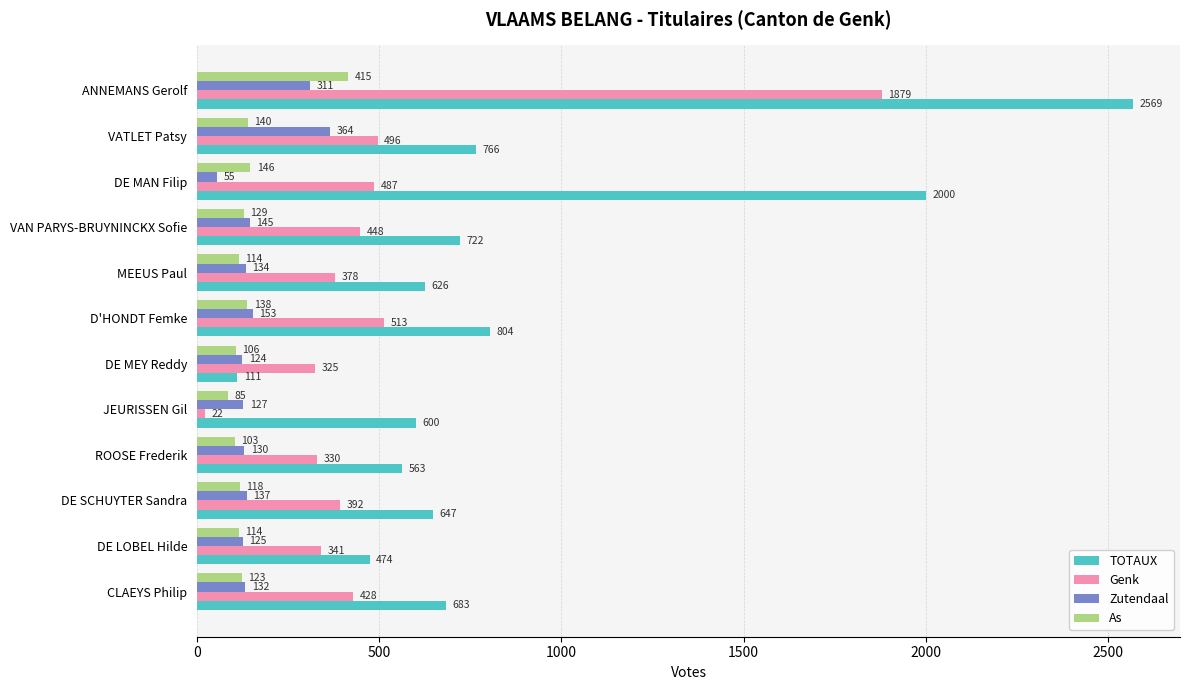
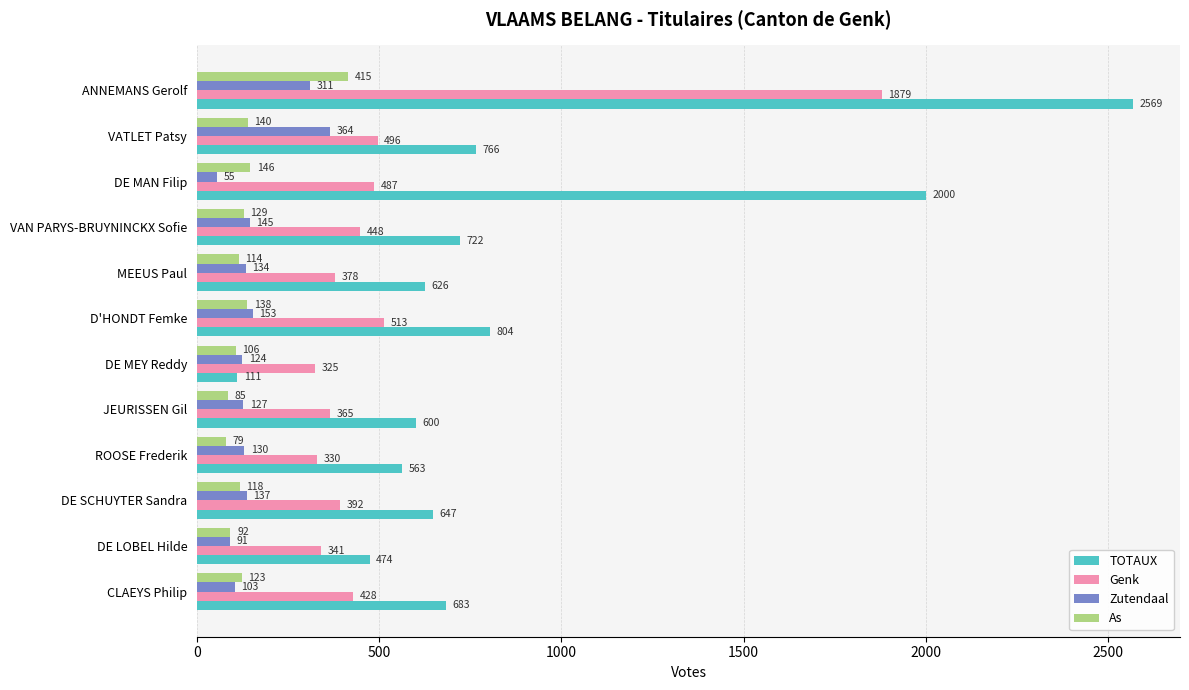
  {
    "TOTAUX": {
      "ANNEMANS Gerolf": 2569,
      "VATLET Patsy": 766,
      "DE MAN Filip": 2000,
      "VAN PARYS-BRUYNINCKX Sofie": 722,
      "MEEUS Paul": 626,
      "D'HONDT Femke": 804,
      "DE MEY Reddy": 111,
      "JEURISSEN Gil": 600,
      "ROOSE Frederik": 563,
      "DE SCHUYTER Sandra": 647,
      "DE LOBEL Hilde": 474,
      "CLAEYS Philip": 683
    },
    "Genk": {
      "ANNEMANS Gerolf": 1879,
      "VATLET Patsy": 496,
      "DE MAN Filip": 487,
      "VAN PARYS-BRUYNINCKX Sofie": 448,
      "MEEUS Paul": 378,
      "D'HONDT Femke": 513,
      "DE MEY Reddy": 325,
-     "JEURISSEN Gil": 22,
+     "JEURISSEN Gil": 365,
      "ROOSE Frederik": 330,
      "DE SCHUYTER Sandra": 392,
      "DE LOBEL Hilde": 341,
      "CLAEYS Philip": 428
    },
    "Zutendaal": {
      "ANNEMANS Gerolf": 311,
      "VATLET Patsy": 364,
      "DE MAN Filip": 55,
      "VAN PARYS-BRUYNINCKX Sofie": 145,
      "MEEUS Paul": 134,
      "D'HONDT Femke": 153,
      "DE MEY Reddy": 124,
      "JEURISSEN Gil": 127,
      "ROOSE Frederik": 130,
      "DE SCHUYTER Sandra": 137,
-     "DE LOBEL Hilde": 125,
-     "CLAEYS Philip": 132
+     "DE LOBEL Hilde": 91,
+     "CLAEYS Philip": 103
    },
    "As": {
      "ANNEMANS Gerolf": 415,
      "VATLET Patsy": 140,
      "DE MAN Filip": 146,
      "VAN PARYS-BRUYNINCKX Sofie": 129,
      "MEEUS Paul": 114,
      "D'HONDT Femke": 138,
      "DE MEY Reddy": 106,
      "JEURISSEN Gil": 85,
-     "ROOSE Frederik": 103,
+     "ROOSE Frederik": 79,
      "DE SCHUYTER Sandra": 118,
-     "DE LOBEL Hilde": 114,
+     "DE LOBEL Hilde": 92,
      "CLAEYS Philip": 123
    }
  }
